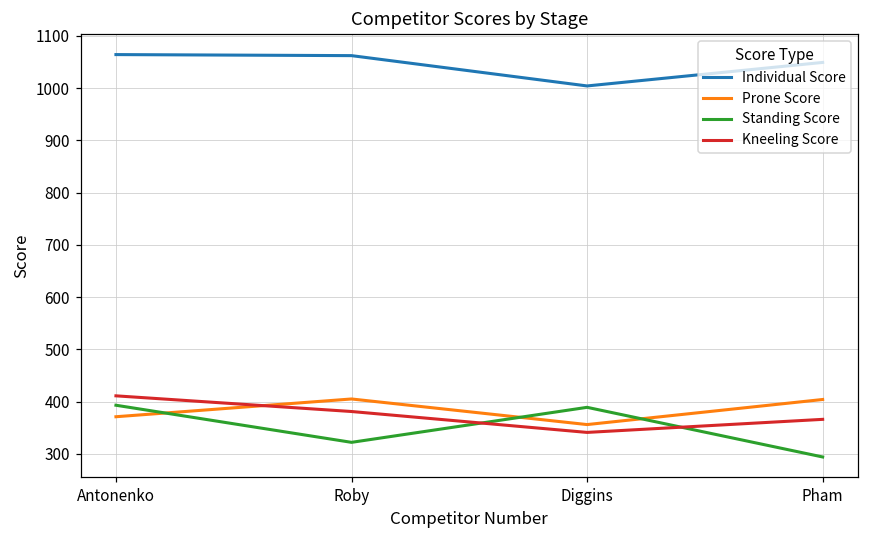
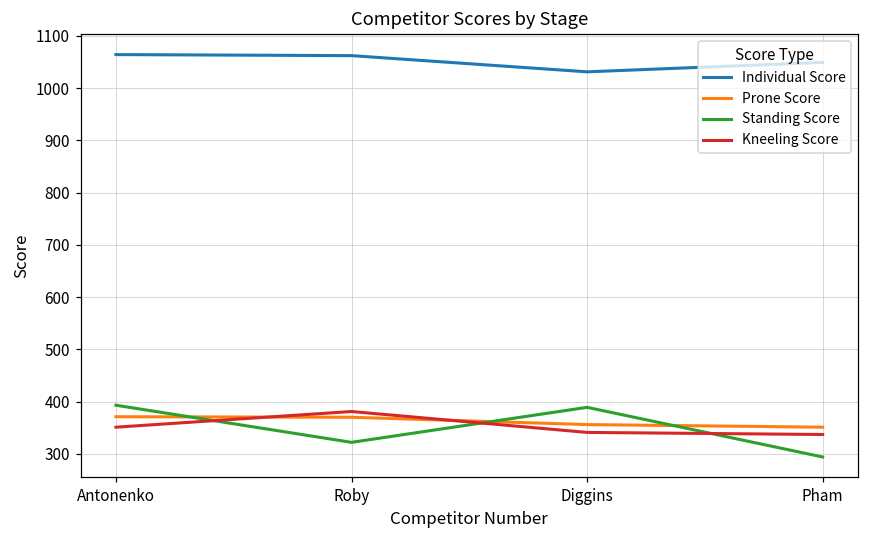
  {
    "Individual Score": {
      "Antonenko": 1060,
      "Roby": 1060,
-     "Diggins": 1000
+     "Diggins": 1030
    },
    "Prone Score": {
      "Antonenko": 370,
-     "Roby": 410,
+     "Roby": 370,
      "Diggins": 360,
-     "Pham": 400
+     "Pham": 350
    },
    "Standing Score": {
      "Antonenko": 390,
      "Roby": 320,
      "Diggins": 390,
      "Pham": 290
    },
    "Kneeling Score": {
-     "Antonenko": 410,
+     "Antonenko": 350,
      "Roby": 380,
      "Diggins": 340,
-     "Pham": 370
+     "Pham": 340
    }
  }
